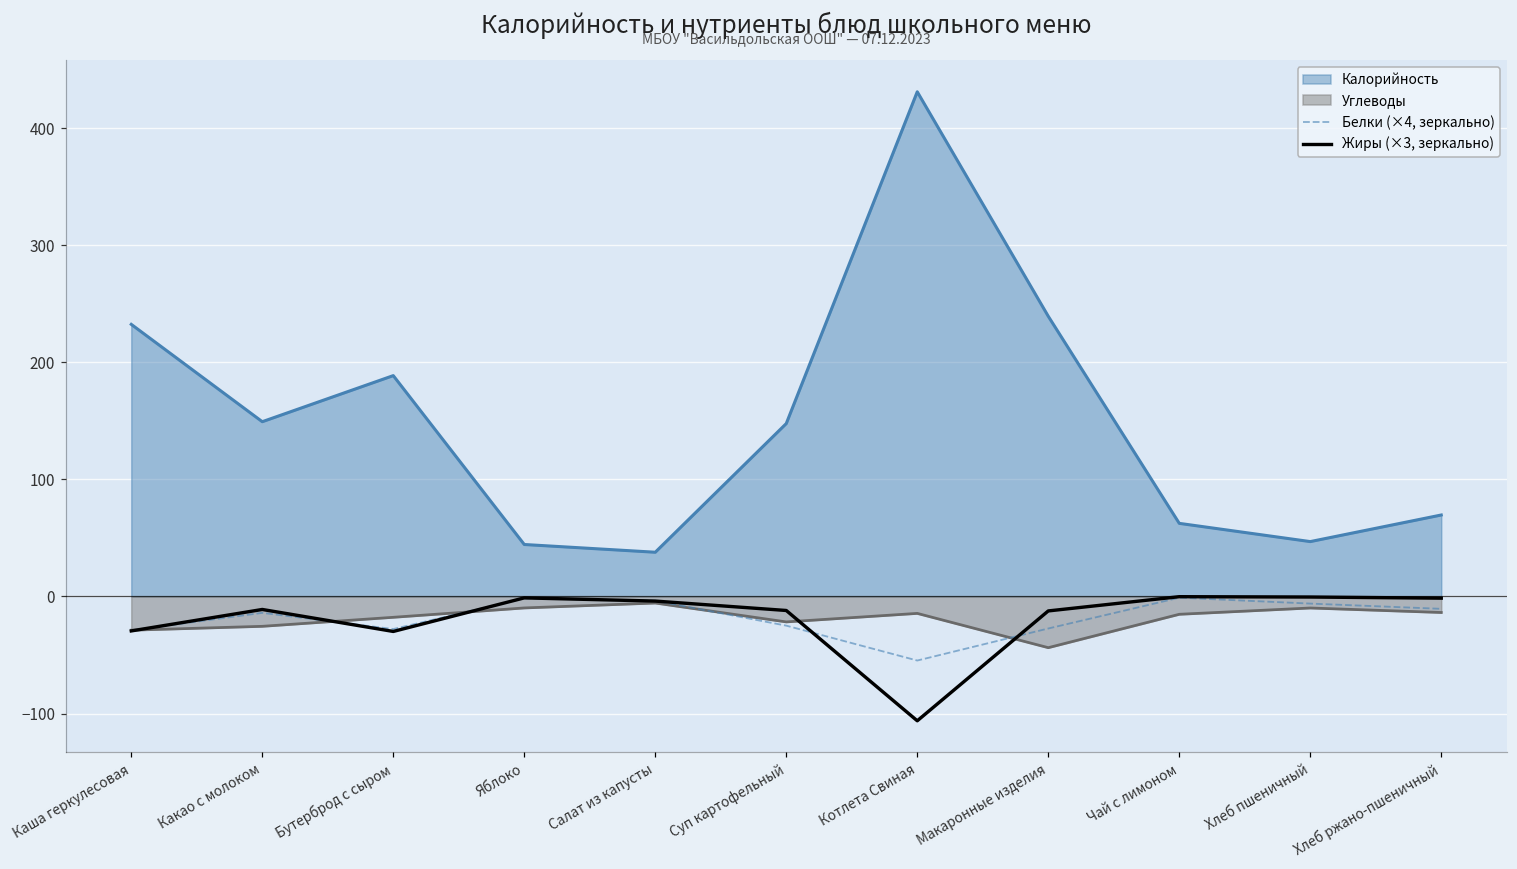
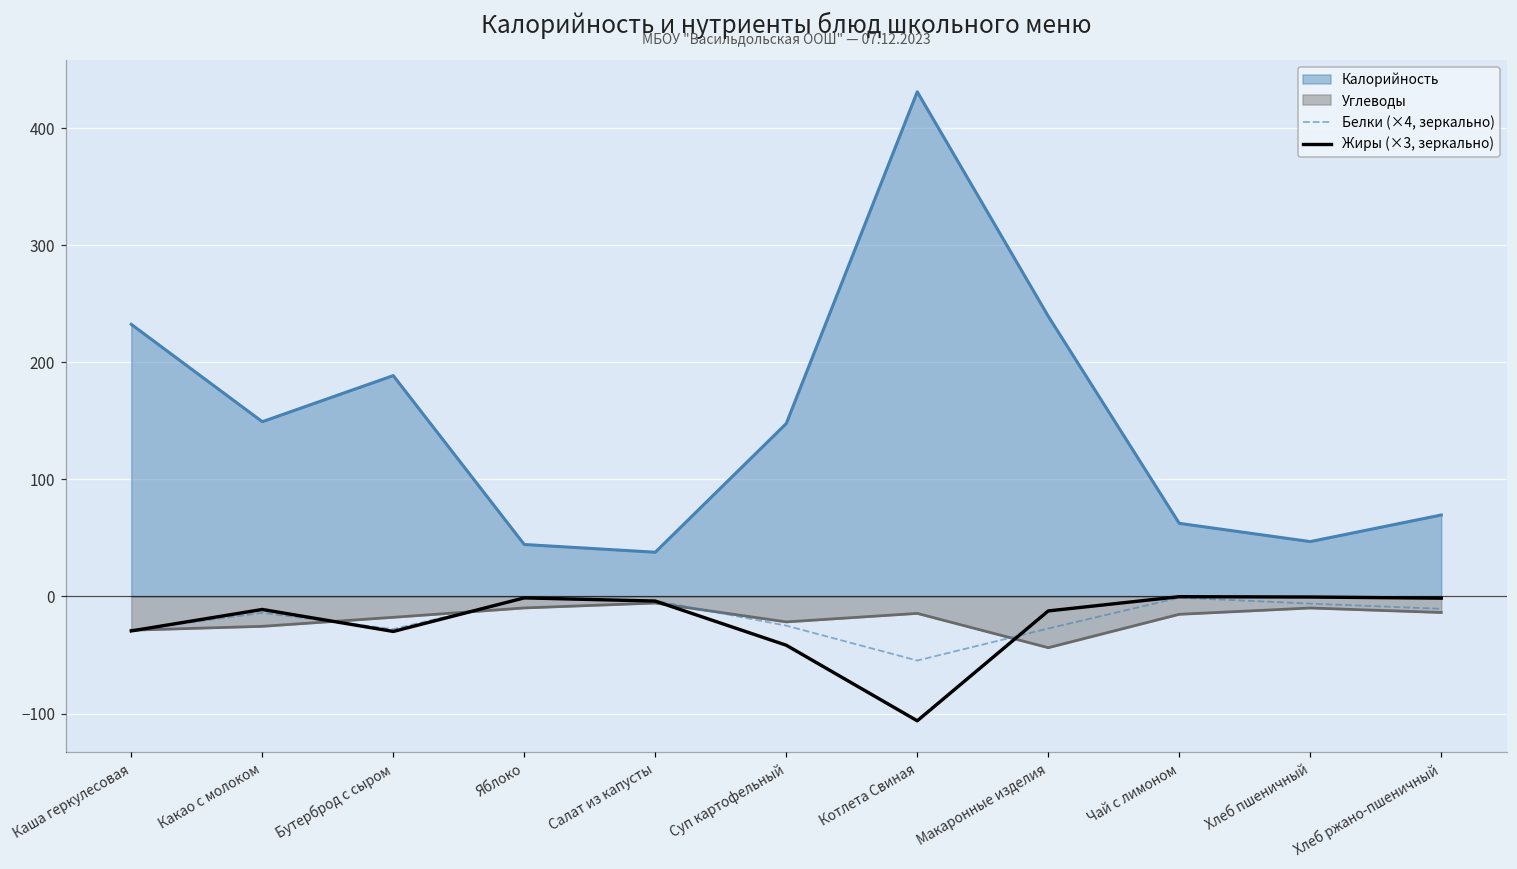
  {
    "Жиры (×3, зеркально)": {
      "Какао с молоком": -11,
-     "Суп картофельный": -12,
+     "Суп картофельный": -42,
      "Котлета Свиная": -106,
      "Макаронные изделия": -12
    }
  }
